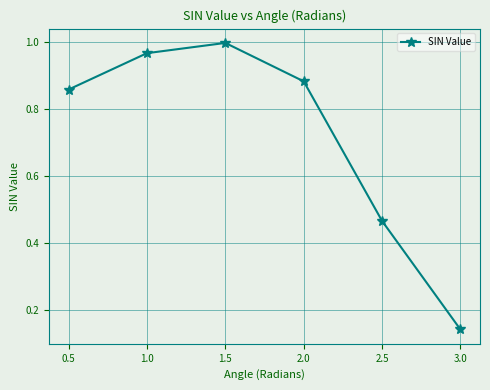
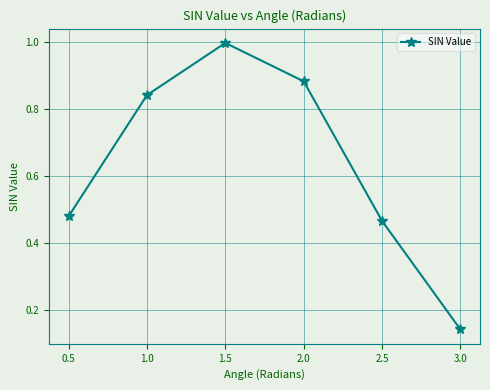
  {
-   "0.5": 0.86,
-   "1.0": 0.97,
+   "0.5": 0.48,
+   "1.0": 0.84,
    "1.5": 1.00,
    "2.0": 0.88,
    "2.5": 0.47,
    "3.0": 0.14
  }
